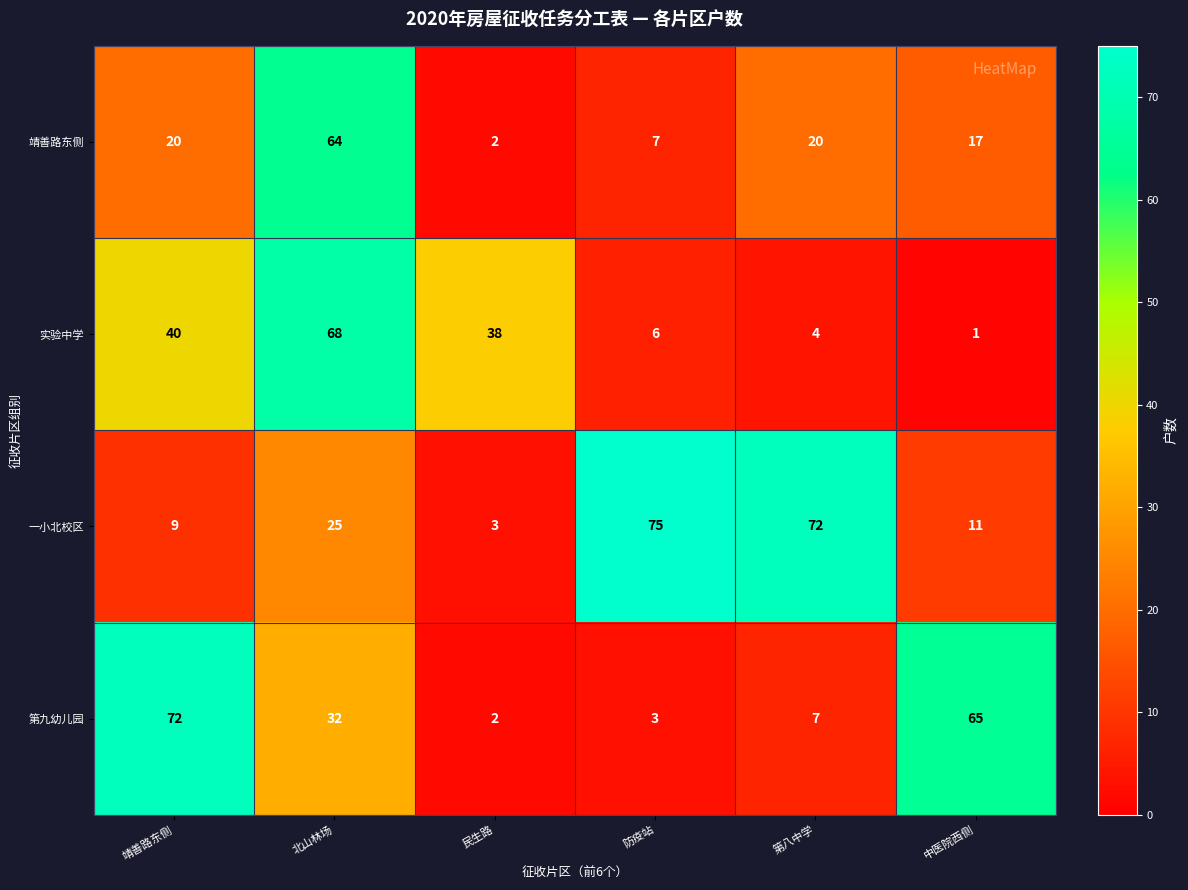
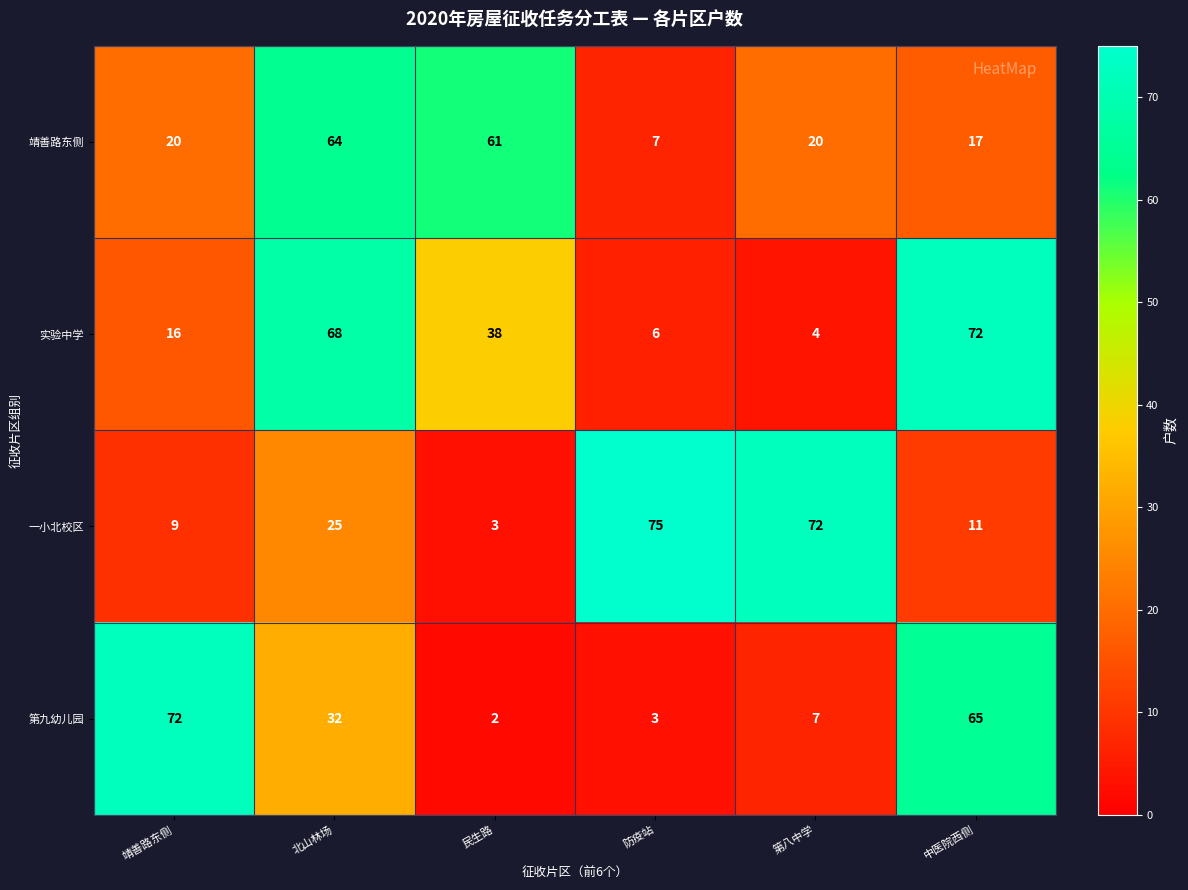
  {
    "靖善路东侧": {
      "靖善路东侧": 20,
      "北山林场": 64,
-     "民生路": 2,
+     "民生路": 61,
      "防疫站": 7,
      "第八中学": 20
    },
    "实验中学": {
-     "靖善路东侧": 40,
+     "靖善路东侧": 16,
      "北山林场": 68,
      "民生路": 38,
      "防疫站": 6,
      "第八中学": 4,
-     "中医院西侧": 1
+     "中医院西侧": 72
    },
    "一小北校区": {
      "靖善路东侧": 9,
      "北山林场": 25,
      "民生路": 3,
      "防疫站": 75,
      "第八中学": 72,
      "中医院西侧": 11
    },
    "第九幼儿园": {
      "靖善路东侧": 72,
      "北山林场": 32,
      "民生路": 2,
      "防疫站": 3,
      "第八中学": 7,
      "中医院西侧": 65
    }
  }
